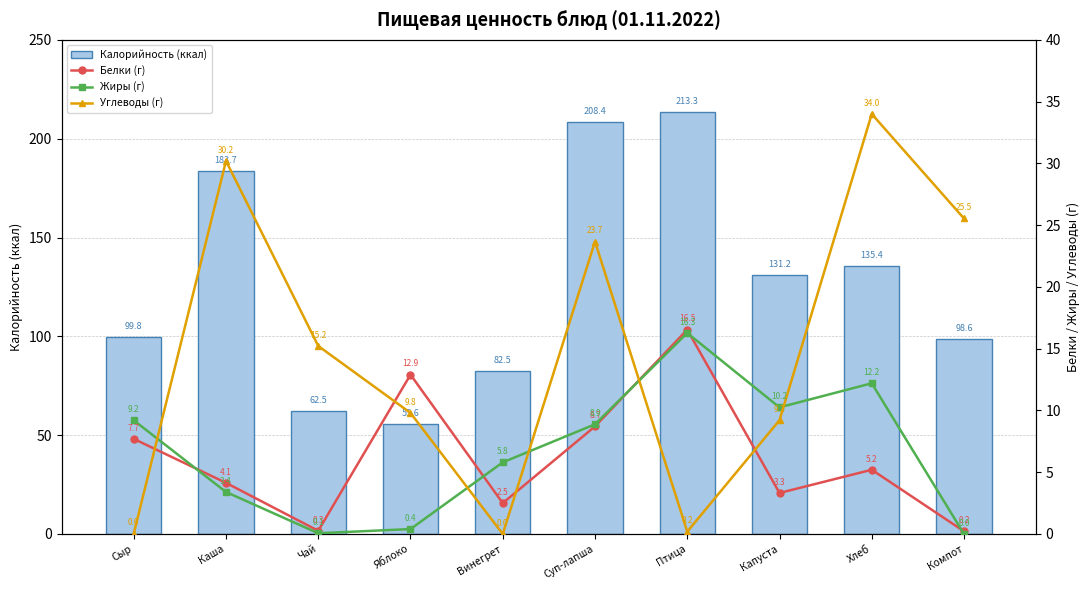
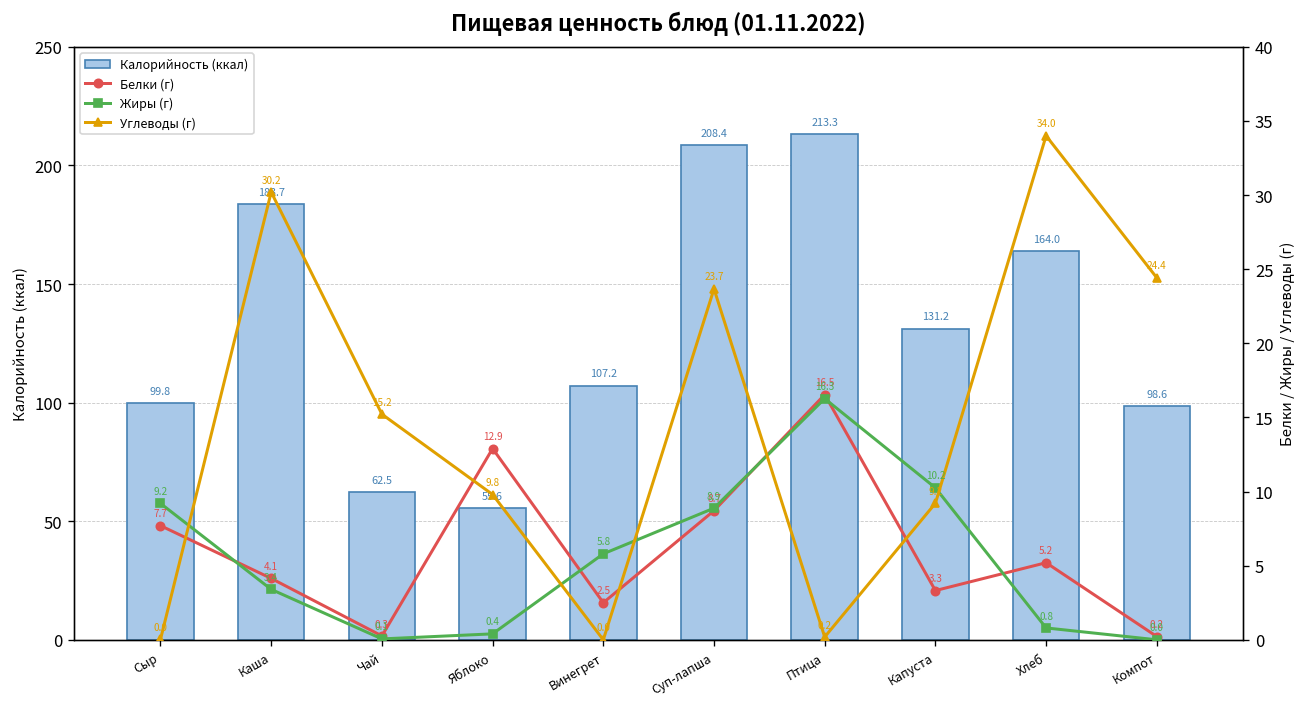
  {
    "Калорийность (ккал)": {
      "Сыр": 99.8,
      "Чай": 62.5,
-     "Винегрет": 82.5,
+     "Винегрет": 107.2,
      "Суп-лапша": 208.4,
      "Птица": 213.3,
      "Капуста": 131.2,
-     "Хлеб": 135.4,
+     "Хлеб": 164.0,
      "Компот": 98.6
    },
    "Белки (г)": {
      "Сыр": 7.7,
      "Каша": 4.1,
      "Яблоко": 12.9,
      "Винегрет": 2.5,
      "Капуста": 3.3,
      "Хлеб": 5.2
    },
    "Жиры (г)": {
      "Сыр": 9.2,
      "Яблоко": 0.4,
      "Винегрет": 5.8,
      "Капуста": 10.2,
-     "Хлеб": 12.2
+     "Хлеб": 0.8
    },
    "Углеводы (г)": {
      "Сыр": 0.0,
      "Каша": 30.2,
      "Чай": 15.2,
      "Яблоко": 9.8,
      "Винегрет": 0.0,
      "Суп-лапша": 23.7,
      "Птица": 0.2,
      "Хлеб": 34.0,
-     "Компот": 25.5
+     "Компот": 24.4
    }
  }
